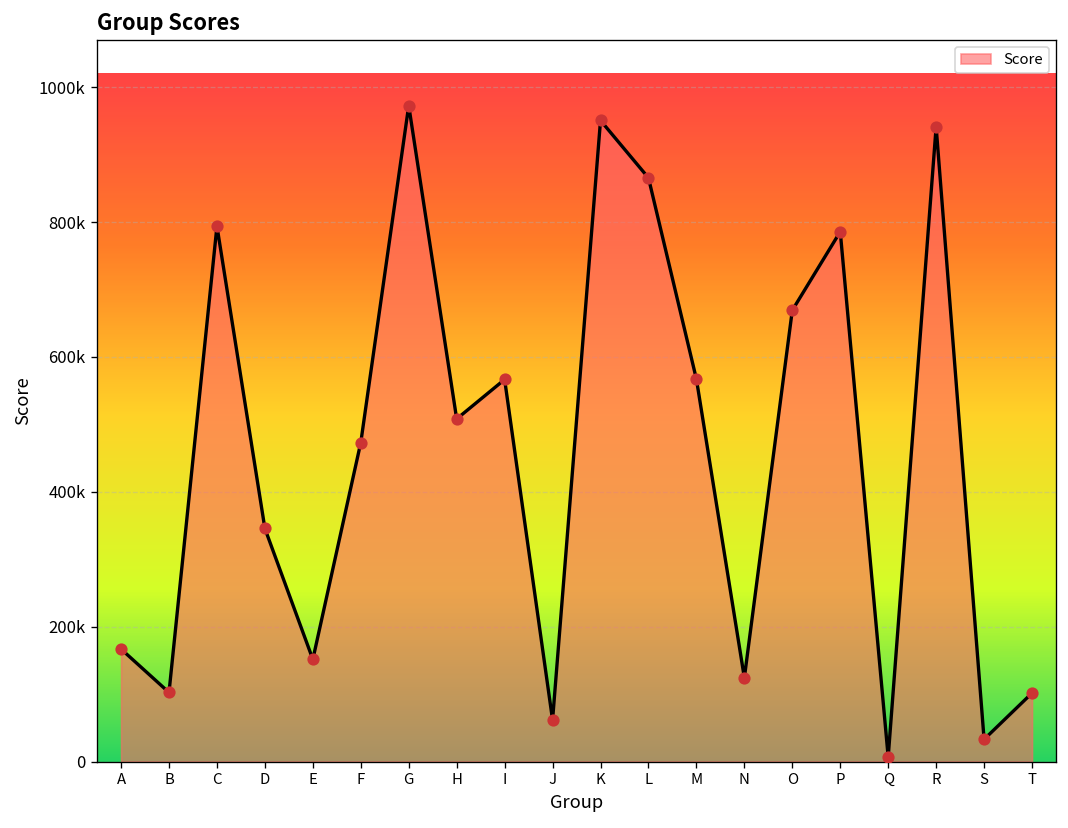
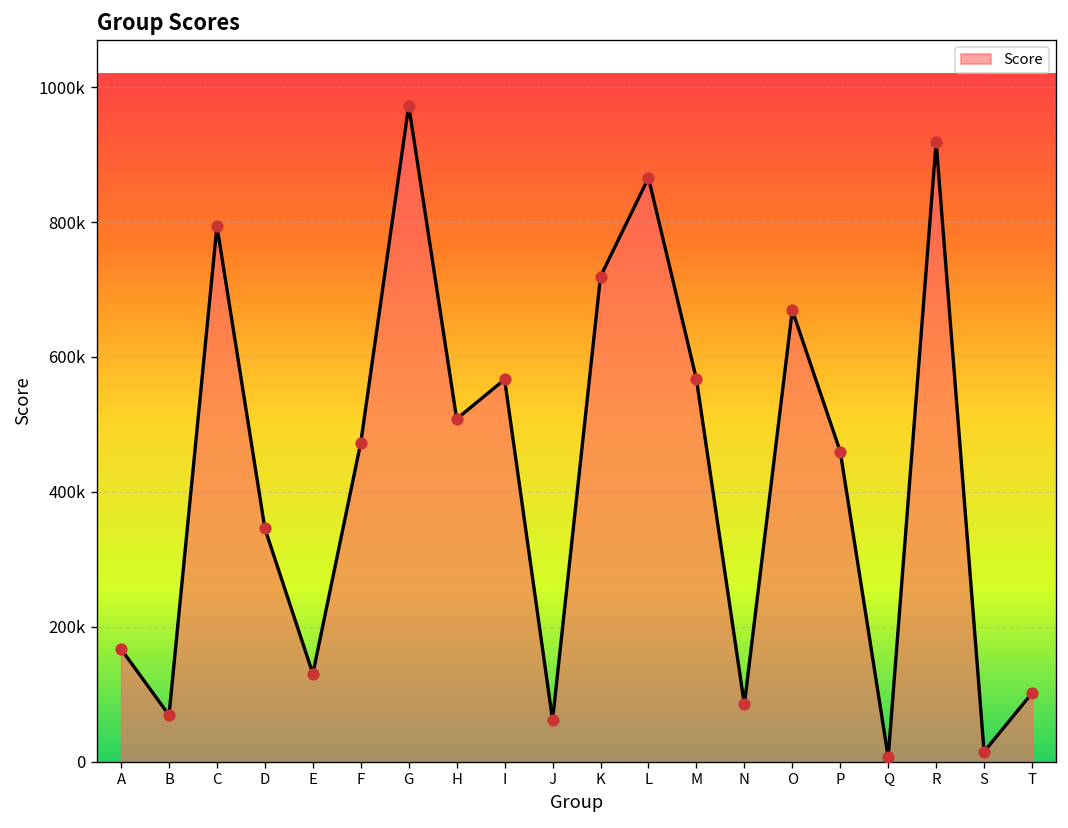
  {
    "A": 170000,
-   "B": 100000,
+   "B": 70000,
    "C": 790000,
    "D": 350000,
-   "E": 150000,
+   "E": 130000,
    "F": 470000,
    "G": 970000,
    "H": 510000,
    "I": 570000,
    "J": 60000,
-   "K": 950000,
+   "K": 720000,
    "L": 870000,
    "M": 570000,
-   "N": 120000,
+   "N": 80000,
    "O": 670000,
-   "P": 790000,
+   "P": 460000,
    "Q": 10000,
-   "R": 940000,
-   "S": 30000,
+   "R": 920000,
+   "S": 10000,
    "T": 100000
  }
